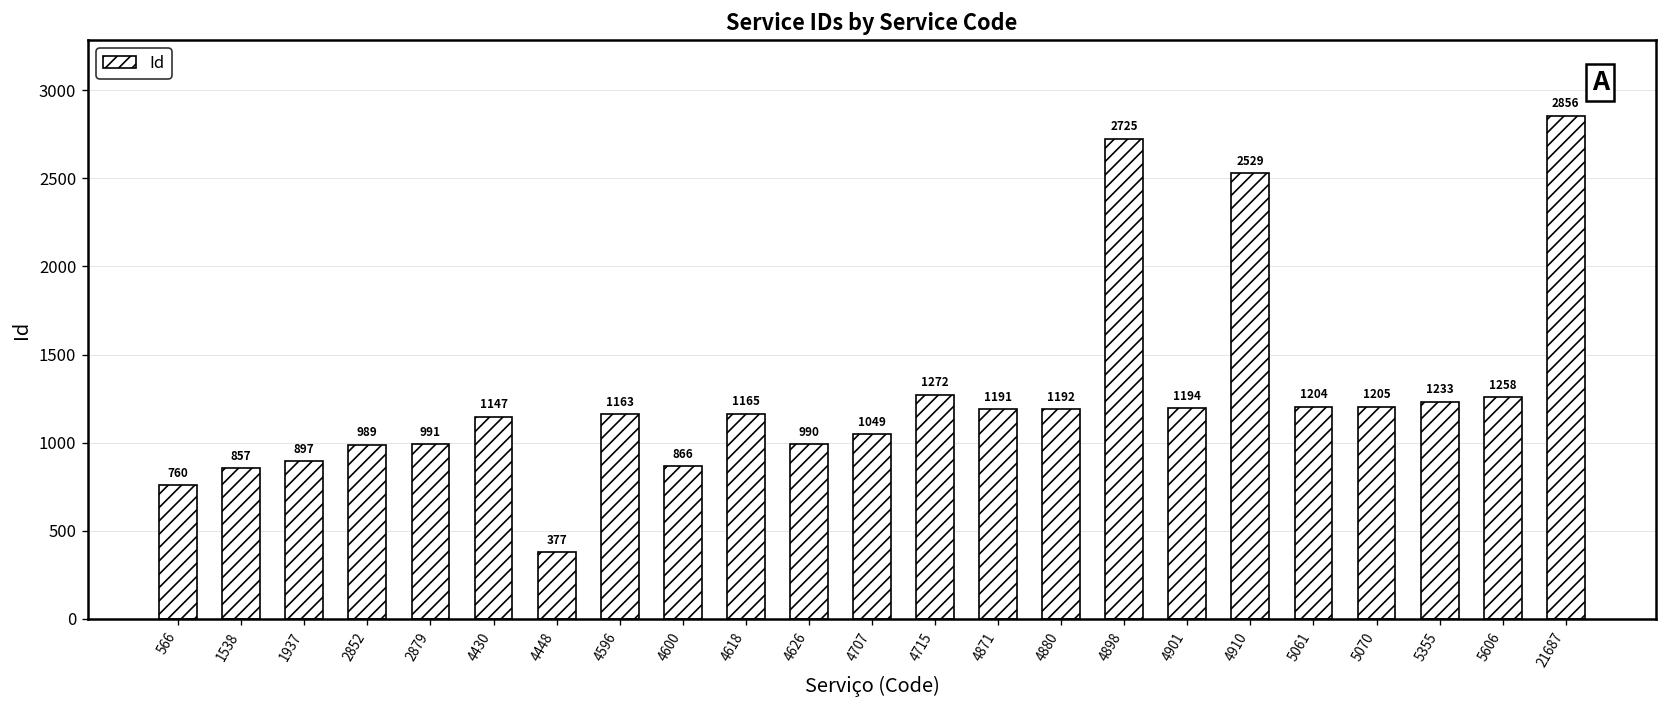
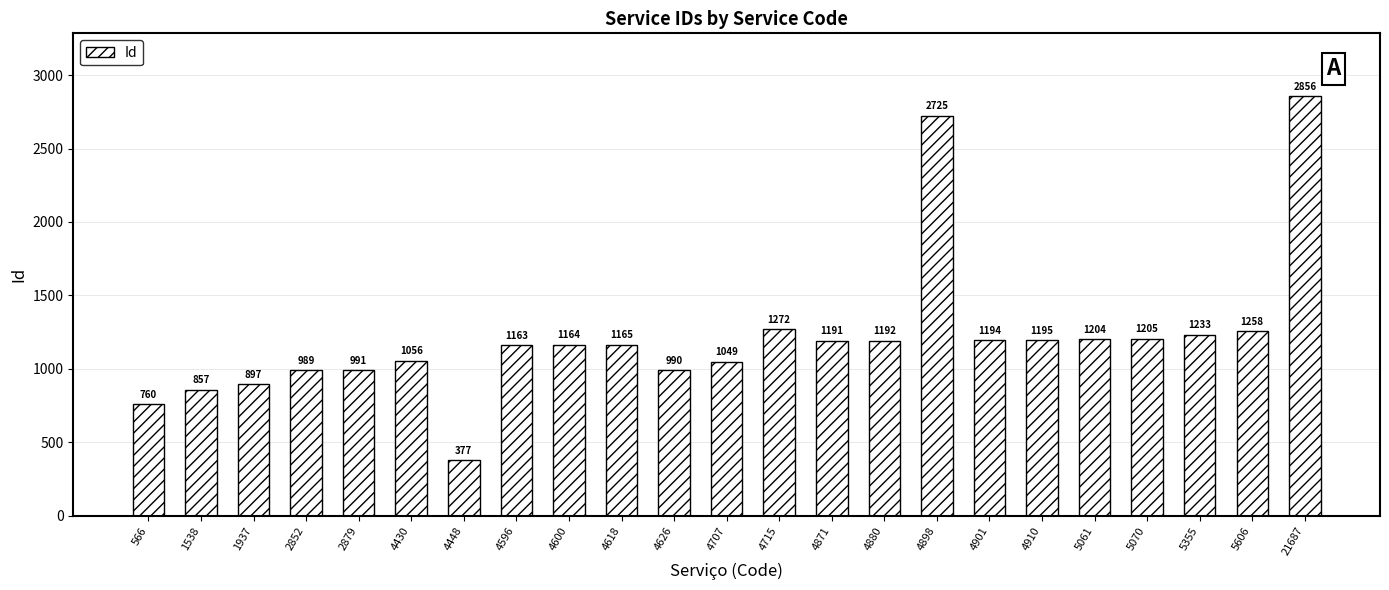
  {
    "566": 760,
    "1538": 857,
    "1937": 897,
    "2852": 989,
    "2879": 991,
-   "4430": 1147,
+   "4430": 1056,
    "4448": 377,
    "4596": 1163,
-   "4600": 866,
+   "4600": 1164,
    "4618": 1165,
    "4626": 990,
    "4707": 1049,
    "4715": 1272,
    "4871": 1191,
    "4880": 1192,
    "4898": 2725,
    "4901": 1194,
-   "4910": 2529,
+   "4910": 1195,
    "5061": 1204,
    "5070": 1205,
    "5355": 1233,
    "5606": 1258,
    "21687": 2856
  }
